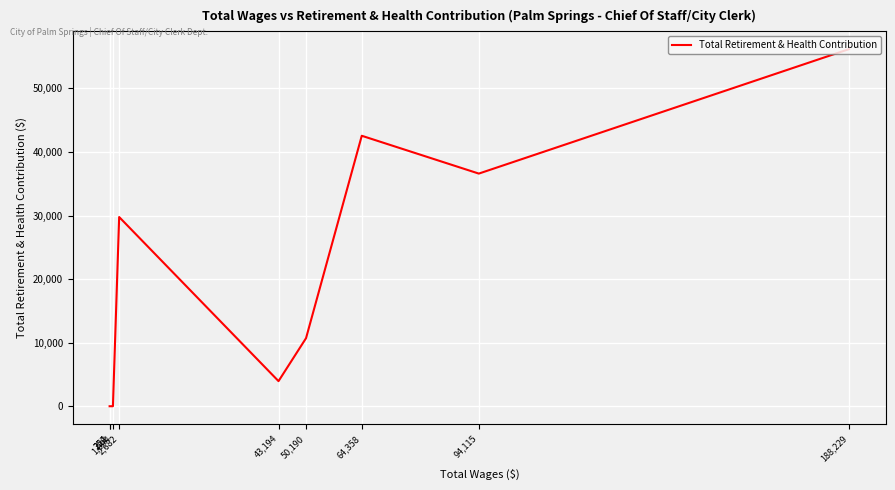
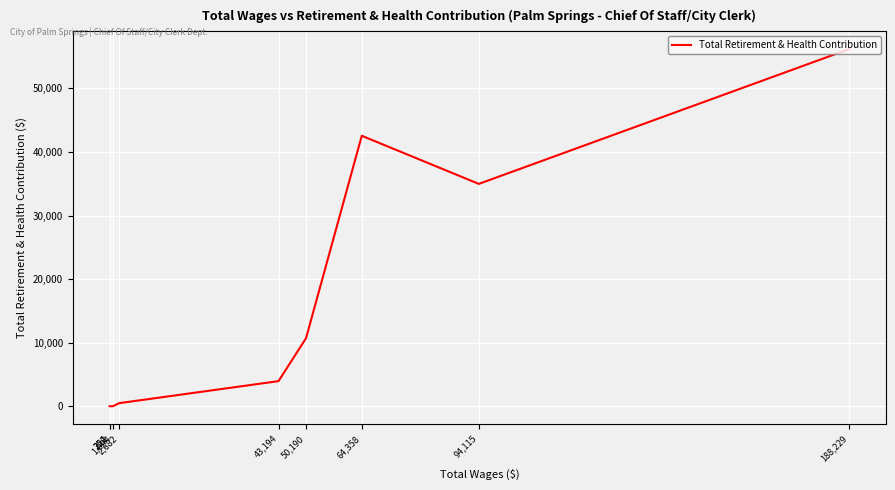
  {
    "252": "0",
    "324": "0",
    "1,094": "0",
-   "2,682": "30,000",
+   "2,682": "0",
    "43,194": "4,000",
    "50,190": "11,000",
    "64,358": "43,000",
-   "94,115": "37,000"
+   "94,115": "35,000"
  }
